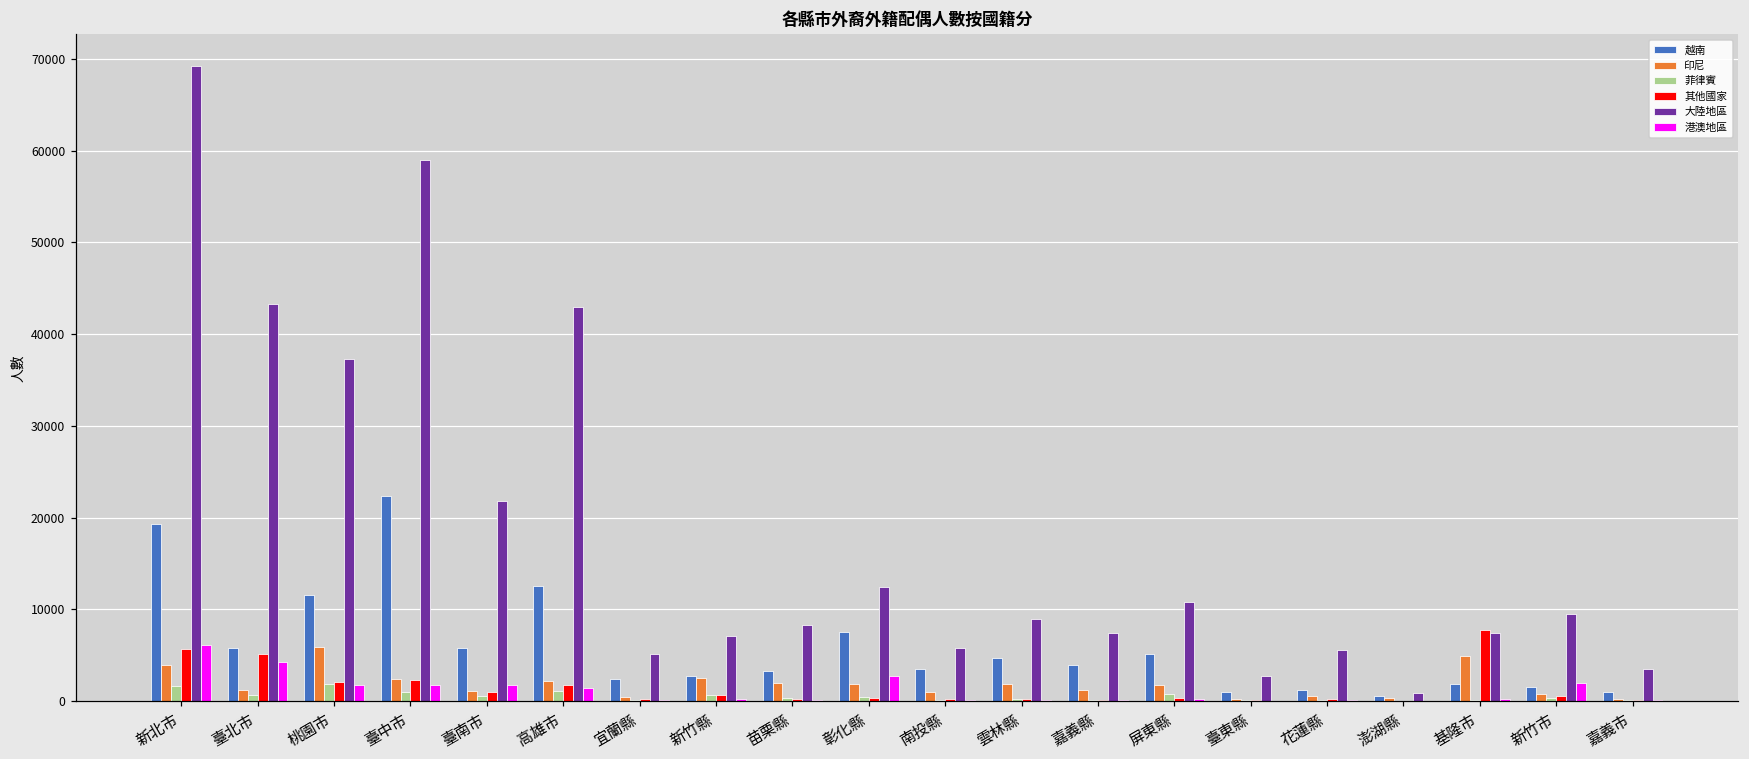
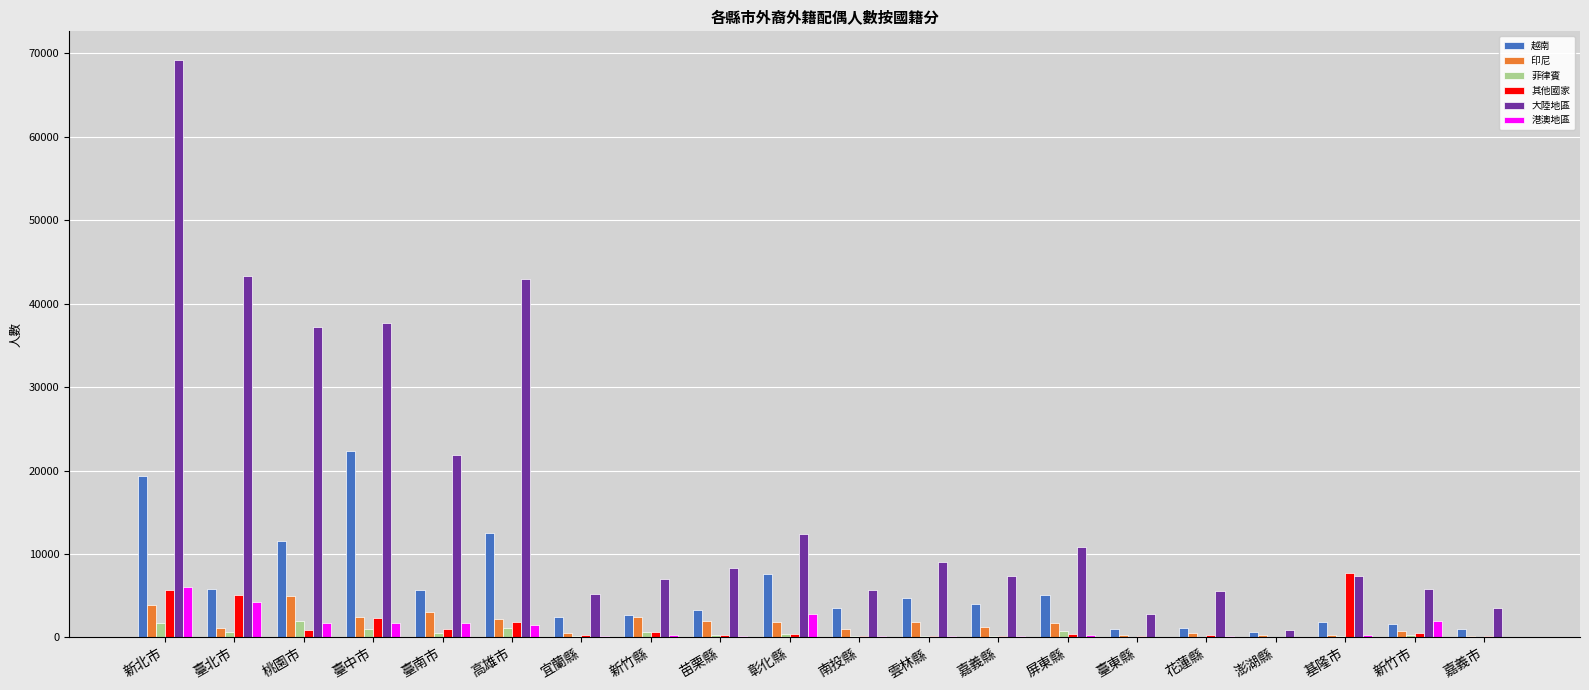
  {
    "越南": {
      "新北市": 19000,
      "臺北市": 6000,
      "桃園市": 12000,
      "臺中市": 22000,
      "臺南市": 6000,
      "高雄市": 13000,
      "宜蘭縣": 2000,
      "新竹縣": 3000,
      "苗栗縣": 3000,
      "彰化縣": 8000,
      "南投縣": 4000,
      "雲林縣": 5000,
      "嘉義縣": 4000,
      "屏東縣": 5000,
      "臺東縣": 1000,
      "花蓮縣": 1000,
      "澎湖縣": 1000,
      "基隆市": 2000,
      "新竹市": 2000,
      "嘉義市": 1000
    },
    "印尼": {
      "新北市": 4000,
      "臺北市": 1000,
-     "桃園市": 6000,
+     "桃園市": 5000,
      "臺中市": 2000,
-     "臺南市": 1000,
+     "臺南市": 3000,
      "高雄市": 2000,
      "宜蘭縣": 0,
      "新竹縣": 2000,
      "苗栗縣": 2000,
      "彰化縣": 2000,
      "南投縣": 1000,
      "雲林縣": 2000,
      "嘉義縣": 1000,
      "屏東縣": 2000,
      "花蓮縣": 1000,
      "澎湖縣": 0,
-     "基隆市": 5000,
+     "基隆市": 0,
      "新竹市": 1000
    },
    "菲律賓": {
      "新北市": 2000,
      "臺北市": 1000,
      "桃園市": 2000,
      "臺中市": 1000,
      "臺南市": 1000,
      "高雄市": 1000,
      "新竹縣": 1000,
      "苗栗縣": 0,
      "彰化縣": 0,
      "屏東縣": 1000,
      "新竹市": 0
    },
    "其他國家": {
      "新北市": 6000,
      "臺北市": 5000,
-     "桃園市": 2000,
+     "桃園市": 1000,
      "臺中市": 2000,
      "臺南市": 1000,
      "高雄市": 2000,
      "新竹縣": 1000,
      "彰化縣": 0,
      "屏東縣": 0,
      "基隆市": 8000,
      "新竹市": 1000
    },
    "大陸地區": {
      "新北市": 69000,
      "臺北市": 43000,
      "桃園市": 37000,
-     "臺中市": 59000,
+     "臺中市": 38000,
      "臺南市": 22000,
      "高雄市": 43000,
      "宜蘭縣": 5000,
      "新竹縣": 7000,
      "苗栗縣": 8000,
      "彰化縣": 12000,
      "南投縣": 6000,
      "雲林縣": 9000,
      "嘉義縣": 7000,
      "屏東縣": 11000,
      "臺東縣": 3000,
      "花蓮縣": 6000,
      "澎湖縣": 1000,
      "基隆市": 7000,
-     "新竹市": 10000,
+     "新竹市": 6000,
      "嘉義市": 4000
    },
    "港澳地區": {
      "新北市": 6000,
      "臺北市": 4000,
      "桃園市": 2000,
      "臺中市": 2000,
      "臺南市": 2000,
      "高雄市": 1000,
      "彰化縣": 3000,
      "新竹市": 2000
    }
  }
